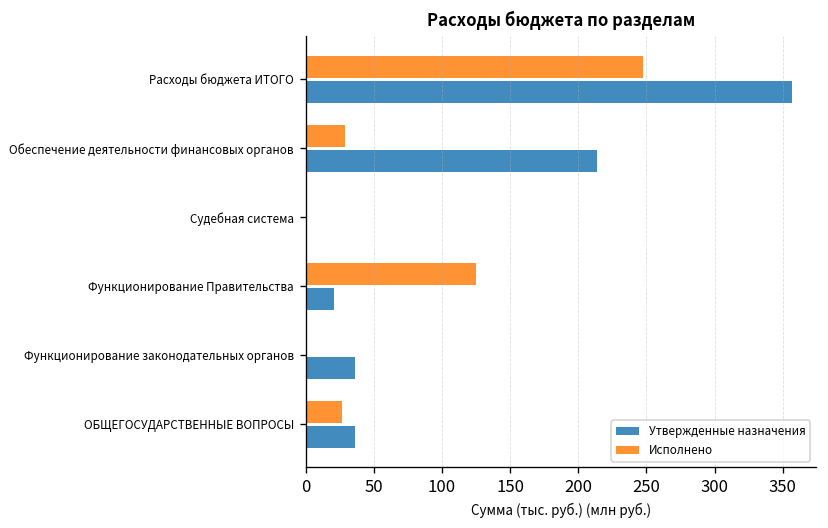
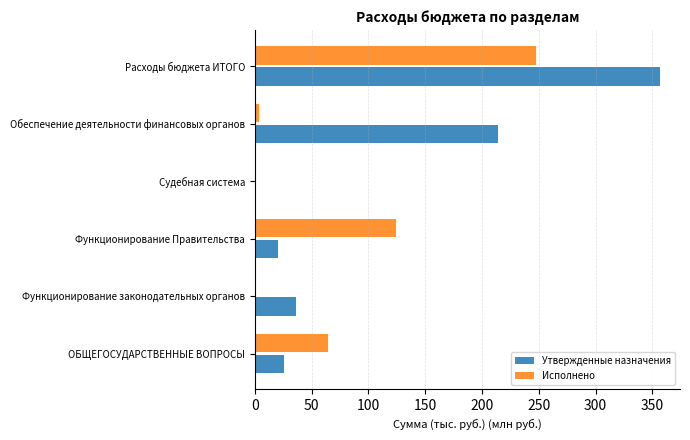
  {
    "Утвержденные назначения": {
      "Расходы бюджета ИТОГО": 357,
      "Обеспечение деятельности финансовых органов": 214,
      "Функционирование Правительства": 21,
      "Функционирование законодательных органов": 36,
-     "ОБЩЕГОСУДАРСТВЕННЫЕ ВОПРОСЫ": 36
+     "ОБЩЕГОСУДАРСТВЕННЫЕ ВОПРОСЫ": 26
    },
    "Исполнено": {
      "Расходы бюджета ИТОГО": 248,
-     "Обеспечение деятельности финансовых органов": 29,
+     "Обеспечение деятельности финансовых органов": 4,
      "Судебная система": 0,
      "Функционирование Правительства": 125,
-     "ОБЩЕГОСУДАРСТВЕННЫЕ ВОПРОСЫ": 27
+     "ОБЩЕГОСУДАРСТВЕННЫЕ ВОПРОСЫ": 64
    }
  }
